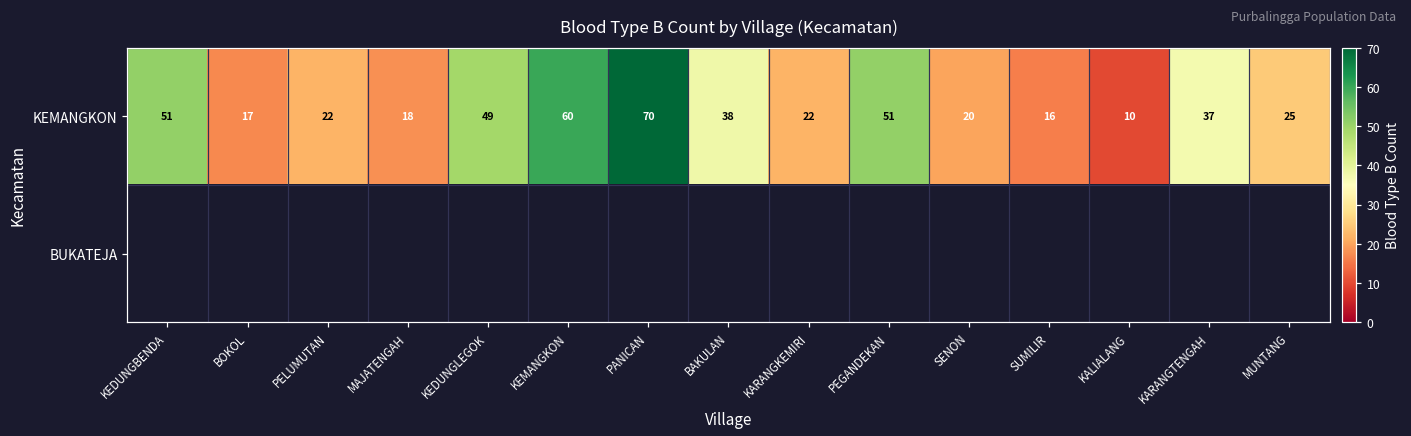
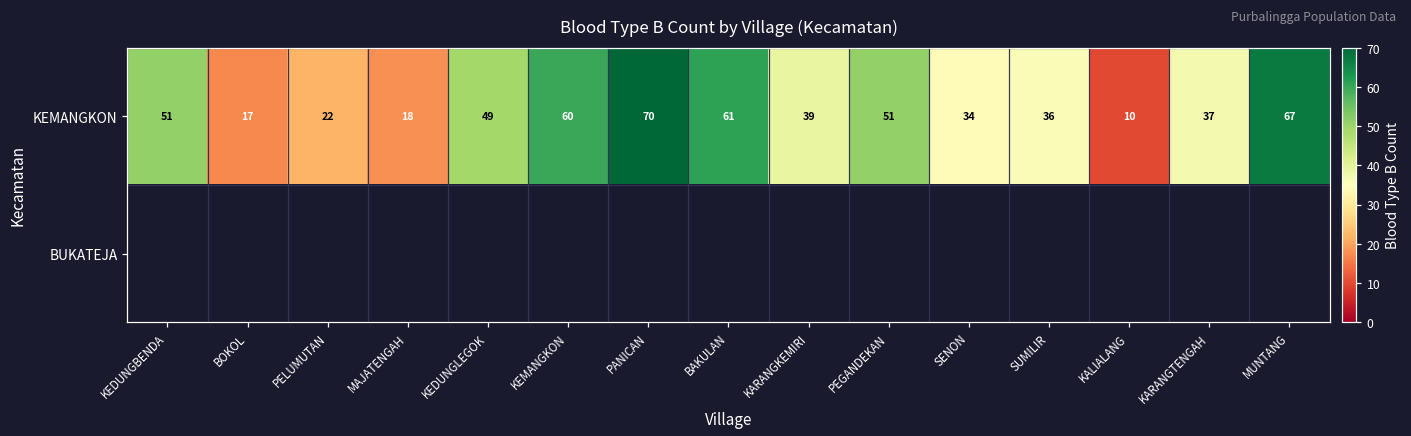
  {
    "KEMANGKON": {
      "KEDUNGBENDA": 51,
      "BOKOL": 17,
      "PELUMUTAN": 22,
      "MAJATENGAH": 18,
      "KEDUNGLEGOK": 49,
      "KEMANGKON": 60,
      "PANICAN": 70,
-     "BAKULAN": 38,
-     "KARANGKEMIRI": 22,
+     "BAKULAN": 61,
+     "KARANGKEMIRI": 39,
      "PEGANDEKAN": 51,
-     "SENON": 20,
-     "SUMILIR": 16,
+     "SENON": 34,
+     "SUMILIR": 36,
      "KALIALANG": 10,
      "KARANGTENGAH": 37,
-     "MUNTANG": 25
+     "MUNTANG": 67
    }
  }
